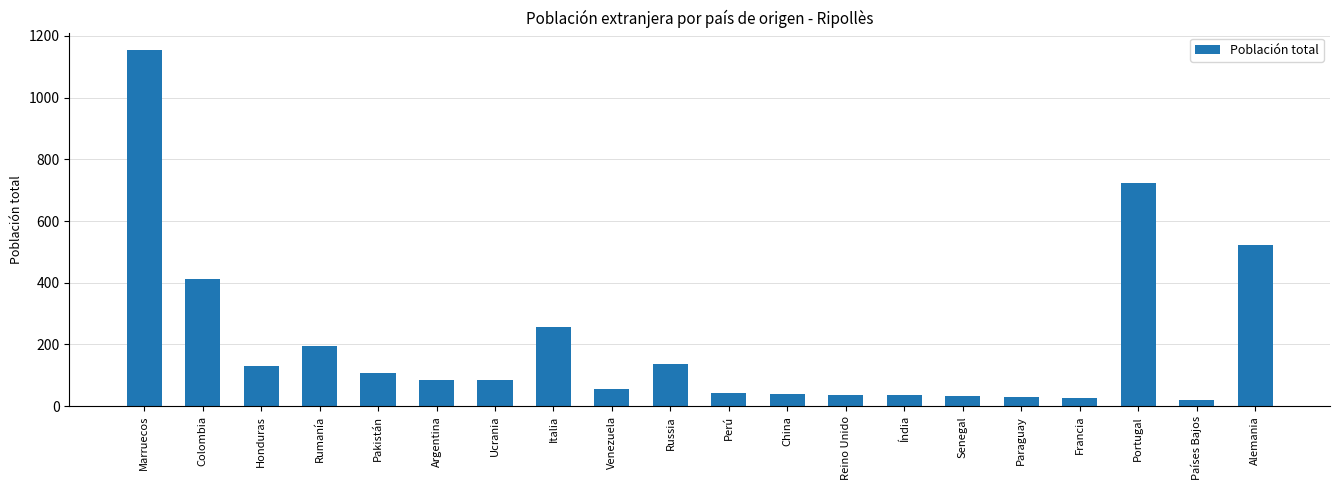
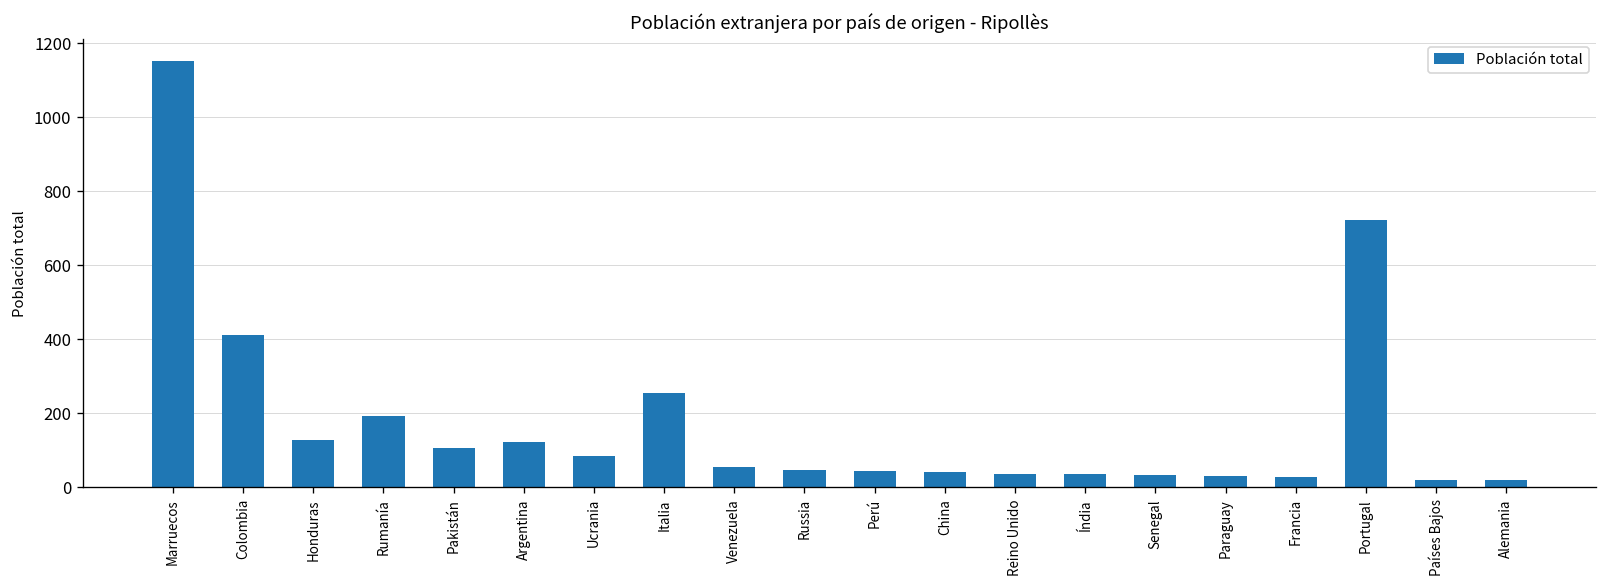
  {
    "Marruecos": 1150,
    "Colombia": 410,
    "Honduras": 130,
    "Rumanía": 190,
    "Pakistán": 110,
-   "Argentina": 90,
+   "Argentina": 120,
    "Ucrania": 80,
    "Italia": 260,
    "Venezuela": 60,
-   "Russia": 140,
+   "Russia": 50,
    "Perú": 40,
    "China": 40,
    "Reino Unido": 40,
    "Índia": 40,
    "Senegal": 30,
    "Paraguay": 30,
    "Francia": 30,
    "Portugal": 720,
    "Países Bajos": 20,
-   "Alemania": 520
+   "Alemania": 20
  }
